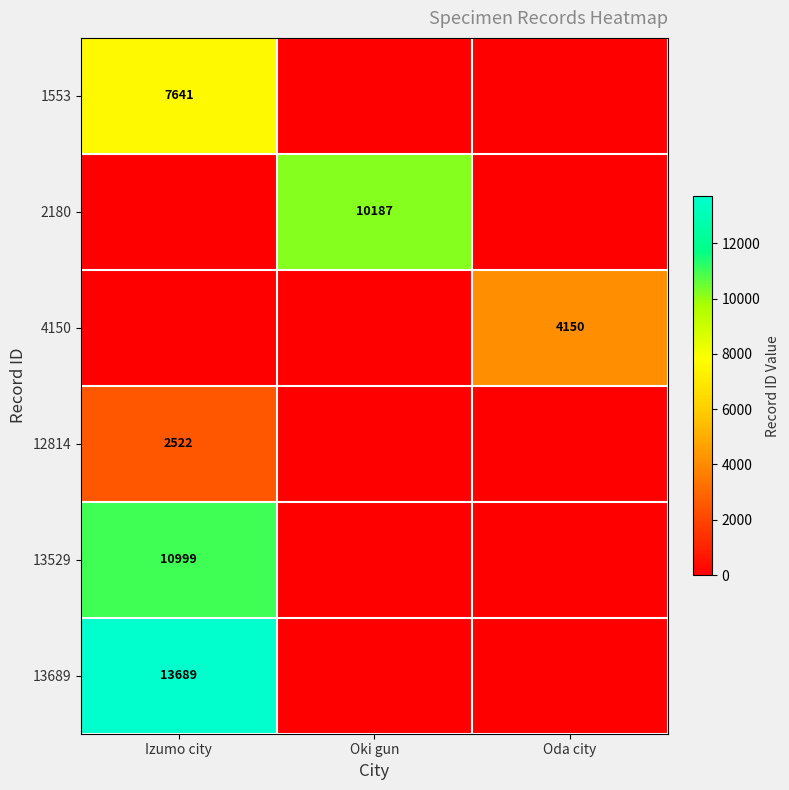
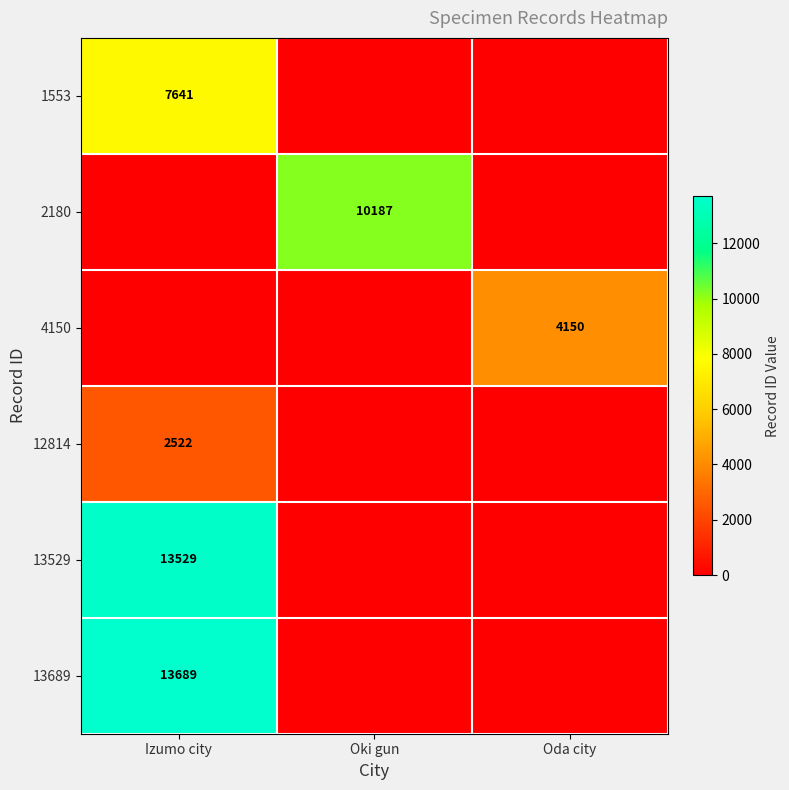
  {
    "1553": {
      "Izumo city": 7641
    },
    "2180": {
      "Oki gun": 10187
    },
    "4150": {
      "Oda city": 4150
    },
    "12814": {
      "Izumo city": 2522
    },
    "13529": {
-     "Izumo city": 10999
+     "Izumo city": 13529
    },
    "13689": {
      "Izumo city": 13689
    }
  }
